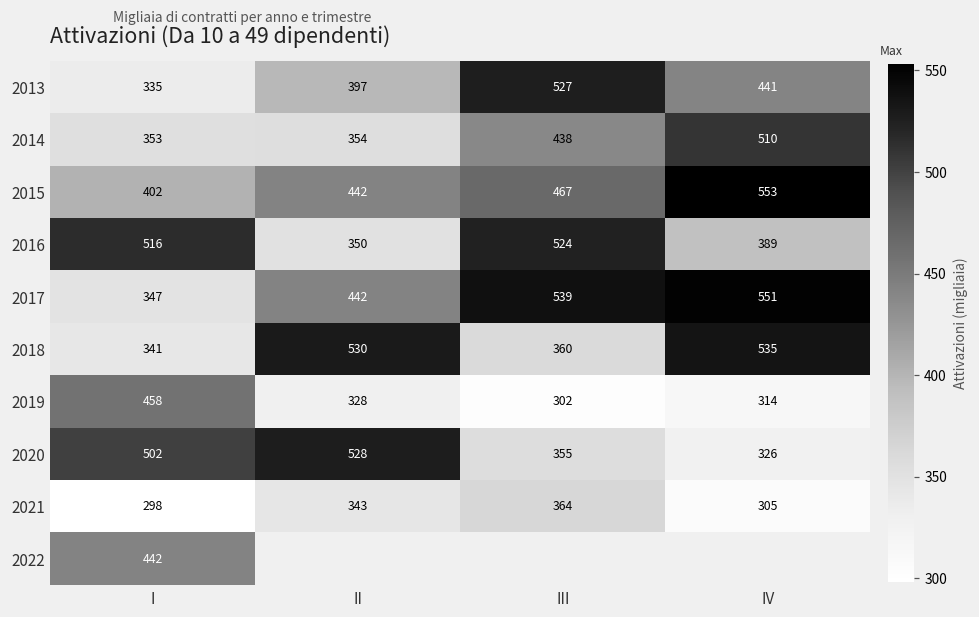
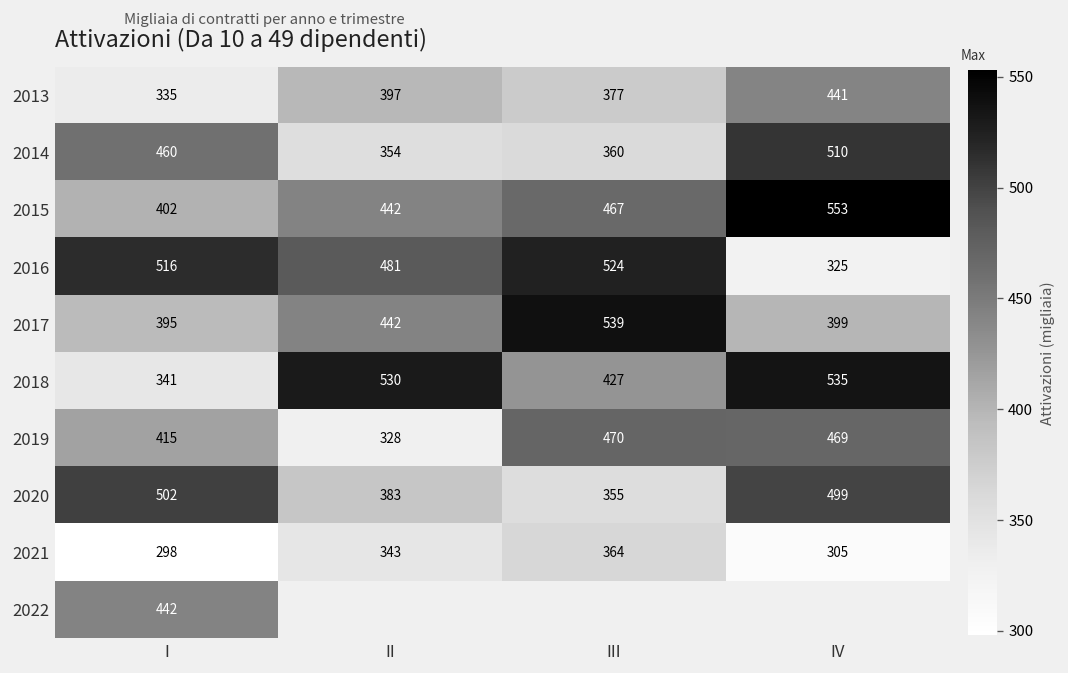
  {
    "2013": {
      "I": 335,
      "II": 397,
-     "III": 527,
+     "III": 377,
      "IV": 441
    },
    "2014": {
-     "I": 353,
+     "I": 460,
      "II": 354,
-     "III": 438,
+     "III": 360,
      "IV": 510
    },
    "2015": {
      "I": 402,
      "II": 442,
      "III": 467,
      "IV": 553
    },
    "2016": {
      "I": 516,
-     "II": 350,
+     "II": 481,
      "III": 524,
-     "IV": 389
+     "IV": 325
    },
    "2017": {
-     "I": 347,
+     "I": 395,
      "II": 442,
      "III": 539,
-     "IV": 551
+     "IV": 399
    },
    "2018": {
      "I": 341,
      "II": 530,
-     "III": 360,
+     "III": 427,
      "IV": 535
    },
    "2019": {
-     "I": 458,
+     "I": 415,
      "II": 328,
-     "III": 302,
-     "IV": 314
+     "III": 470,
+     "IV": 469
    },
    "2020": {
      "I": 502,
-     "II": 528,
+     "II": 383,
      "III": 355,
-     "IV": 326
+     "IV": 499
    },
    "2021": {
      "I": 298,
      "II": 343,
      "III": 364,
      "IV": 305
    },
    "2022": {
      "I": 442
    }
  }
